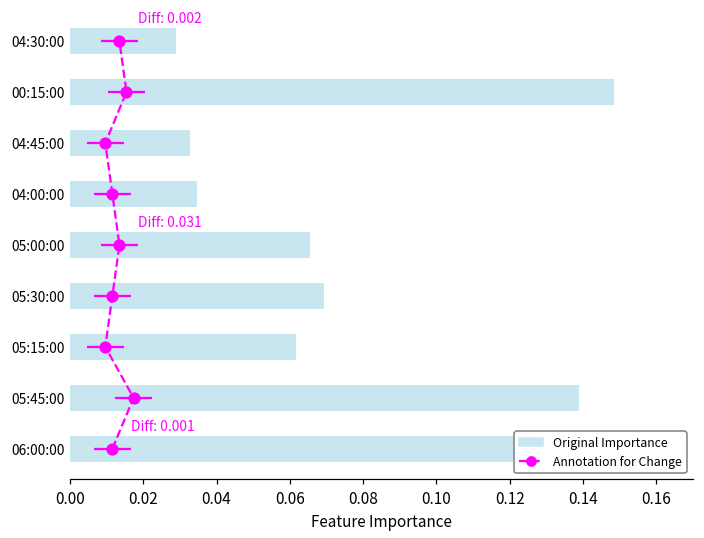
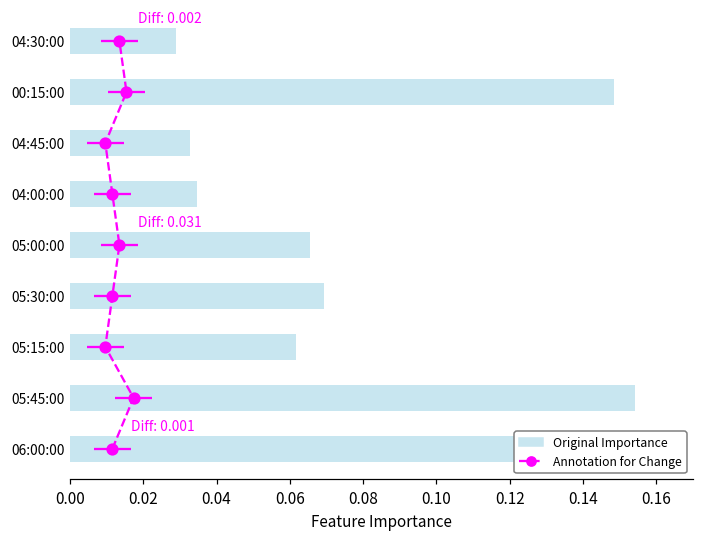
  {
    "Original Importance": {
      "00:15:00": 0.148,
      "04:45:00": 0.033,
      "05:00:00": 0.066,
      "05:30:00": 0.069,
      "05:15:00": 0.062,
-     "05:45:00": 0.139
+     "05:45:00": 0.154
    }
  }
